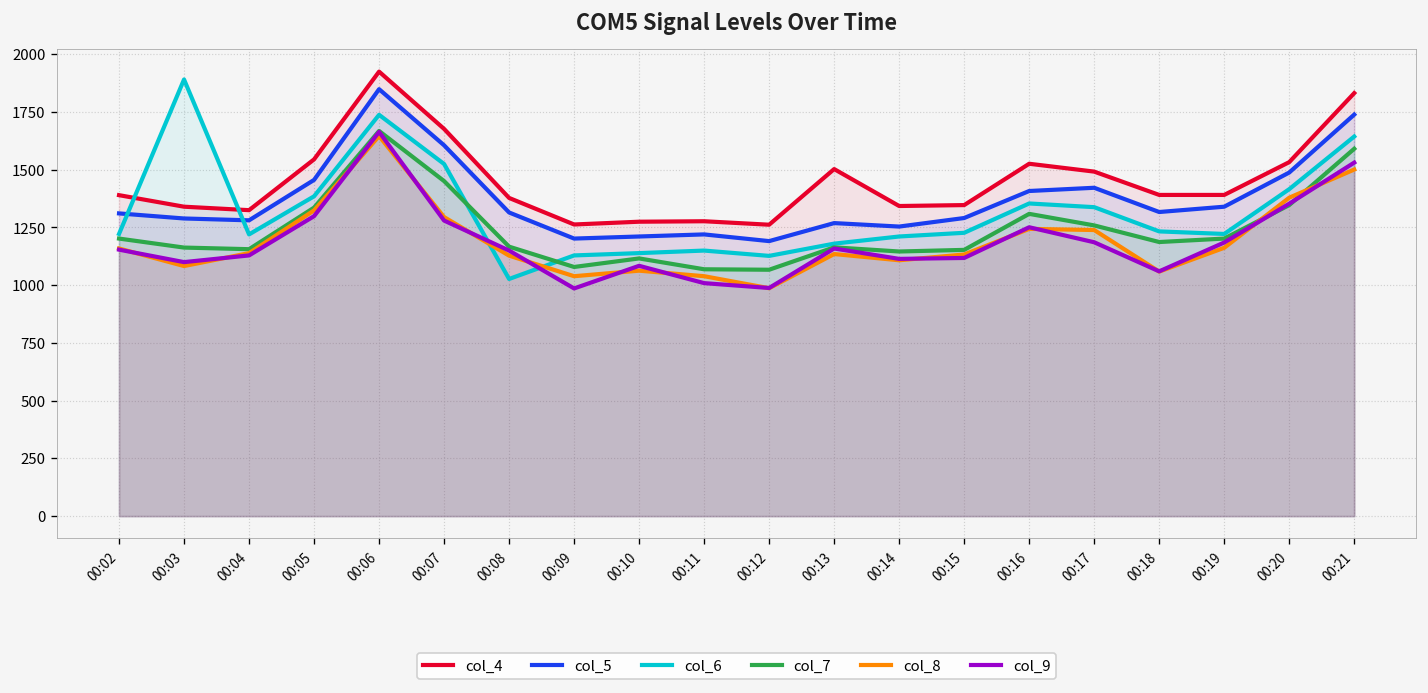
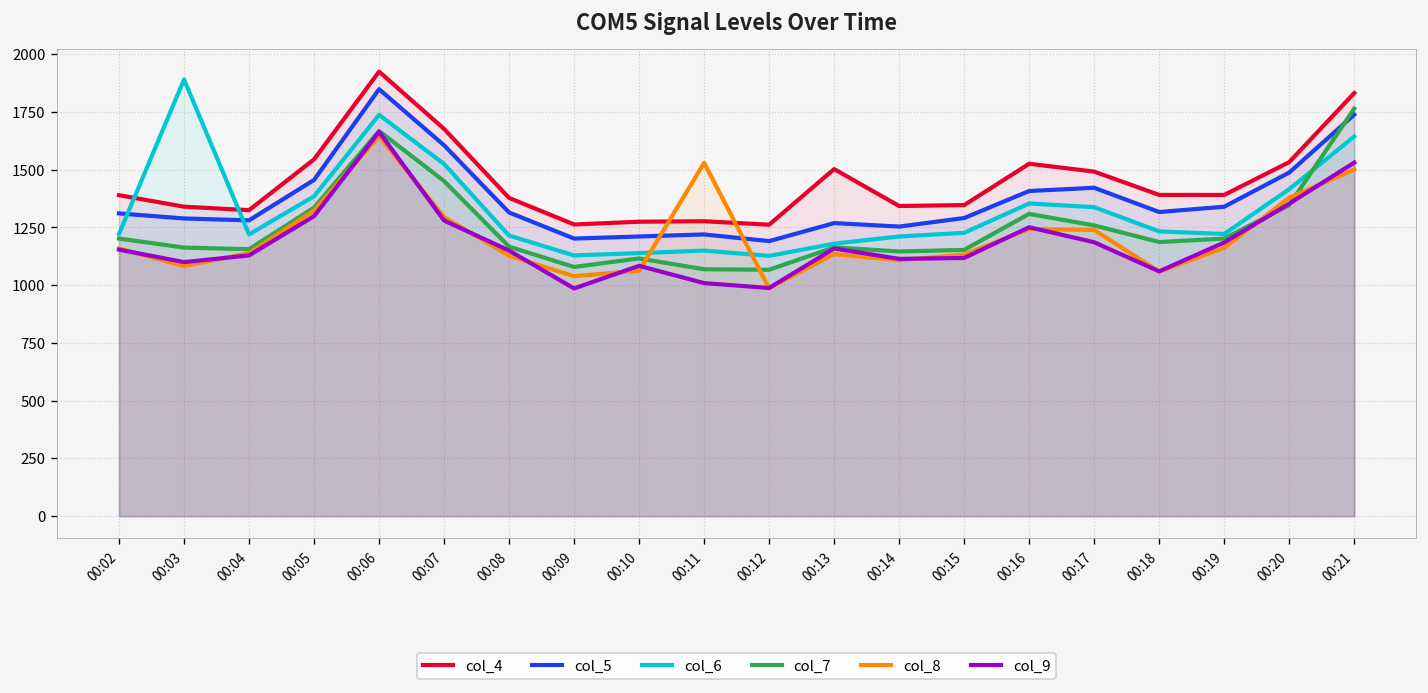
  {
    "col_4": {
      "00:02": 1390,
      "00:03": 1340,
      "00:04": 1330,
      "00:05": 1550,
      "00:06": 1930,
      "00:07": 1680,
      "00:08": 1380,
      "00:09": 1260,
      "00:10": 1280,
      "00:11": 1280,
      "00:12": 1260,
      "00:13": 1500,
      "00:14": 1340,
      "00:15": 1350,
      "00:16": 1530,
      "00:17": 1490,
      "00:18": 1390,
      "00:19": 1390,
      "00:20": 1530,
      "00:21": 1830
    },
    "col_5": {
      "00:02": 1310,
      "00:03": 1290,
      "00:04": 1280,
      "00:05": 1460,
      "00:06": 1850,
      "00:07": 1610,
      "00:08": 1320,
      "00:09": 1200,
      "00:10": 1210,
      "00:11": 1220,
      "00:12": 1190,
      "00:13": 1270,
      "00:14": 1250,
      "00:15": 1290,
      "00:16": 1410,
      "00:17": 1420,
      "00:18": 1320,
      "00:19": 1340,
      "00:20": 1490,
      "00:21": 1740
    },
    "col_6": {
      "00:02": 1220,
      "00:03": 1890,
      "00:04": 1220,
      "00:05": 1390,
      "00:06": 1740,
      "00:07": 1530,
-     "00:08": 1030,
+     "00:08": 1220,
      "00:09": 1130,
      "00:10": 1140,
      "00:11": 1150,
      "00:12": 1130,
      "00:13": 1180,
      "00:14": 1210,
      "00:15": 1230,
      "00:16": 1350,
      "00:17": 1340,
      "00:18": 1230,
      "00:19": 1220,
      "00:20": 1420,
      "00:21": 1640
    },
    "col_7": {
      "00:02": 1200,
      "00:03": 1160,
      "00:04": 1160,
      "00:07": 1450,
      "00:08": 1170,
      "00:09": 1080,
      "00:10": 1120,
      "00:11": 1070,
      "00:12": 1070,
      "00:14": 1150,
      "00:15": 1150,
      "00:16": 1310,
      "00:17": 1260,
      "00:18": 1190,
      "00:19": 1200,
-     "00:21": 1590
+     "00:21": 1770
    },
    "col_8": {
      "00:03": 1080,
      "00:06": 1650,
      "00:07": 1300,
      "00:08": 1130,
      "00:09": 1040,
      "00:10": 1060,
-     "00:11": 1040,
+     "00:11": 1530,
      "00:13": 1140,
      "00:15": 1130,
      "00:17": 1240,
      "00:19": 1160,
      "00:20": 1380,
      "00:21": 1500
    },
    "col_9": {
      "00:03": 1100,
      "00:05": 1300,
      "00:07": 1280,
      "00:08": 1150,
      "00:09": 990,
      "00:10": 1080,
      "00:11": 1010,
      "00:15": 1120,
      "00:17": 1190,
      "00:19": 1190,
      "00:21": 1530
    }
  }
